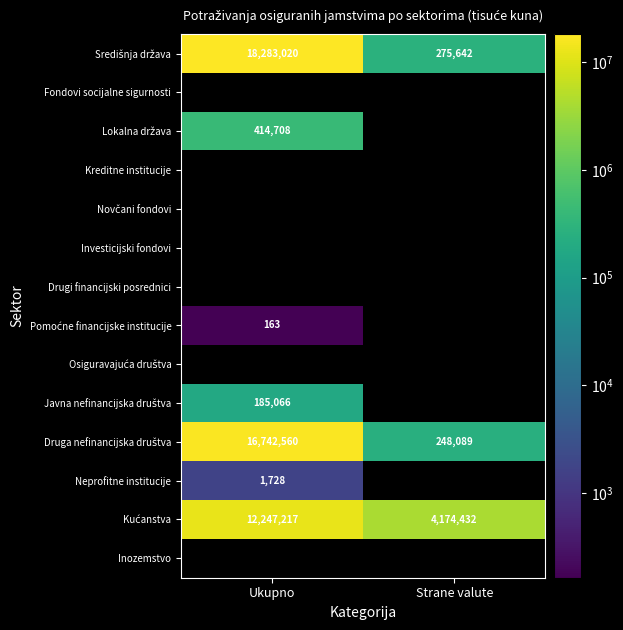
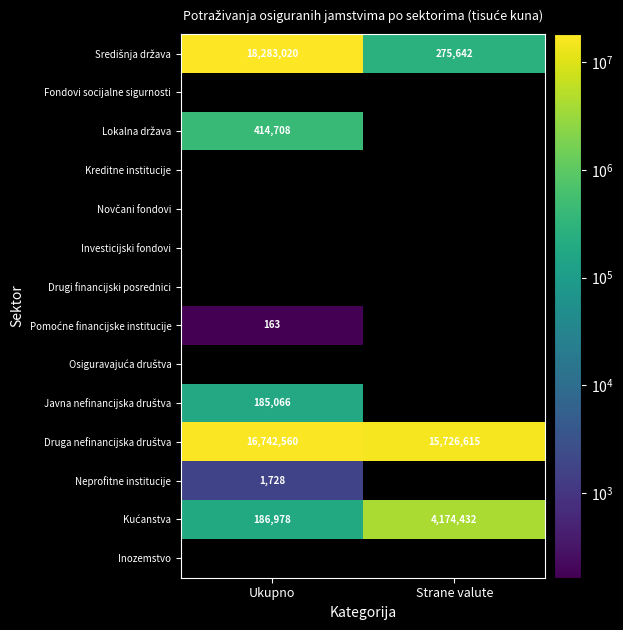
  {
    "Središnja država": {
      "Ukupno": "18,283,020",
      "Strane valute": "275,642"
    },
    "Lokalna država": {
      "Ukupno": "414,708"
    },
    "Pomoćne financijske institucije": {
      "Ukupno": "163"
    },
    "Javna nefinancijska društva": {
      "Ukupno": "185,066"
    },
    "Druga nefinancijska društva": {
      "Ukupno": "16,742,560",
-     "Strane valute": "248,089"
+     "Strane valute": "15,726,615"
    },
    "Neprofitne institucije": {
      "Ukupno": "1,728"
    },
    "Kućanstva": {
-     "Ukupno": "12,247,217",
+     "Ukupno": "186,978",
      "Strane valute": "4,174,432"
    }
  }
